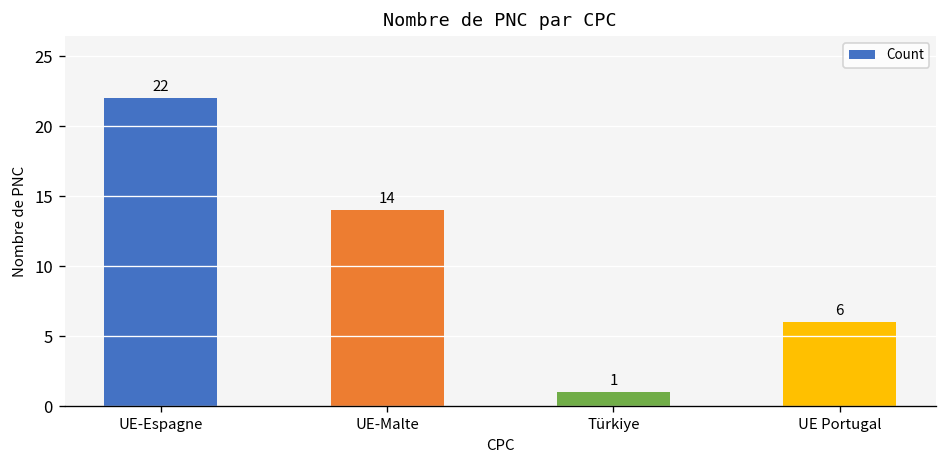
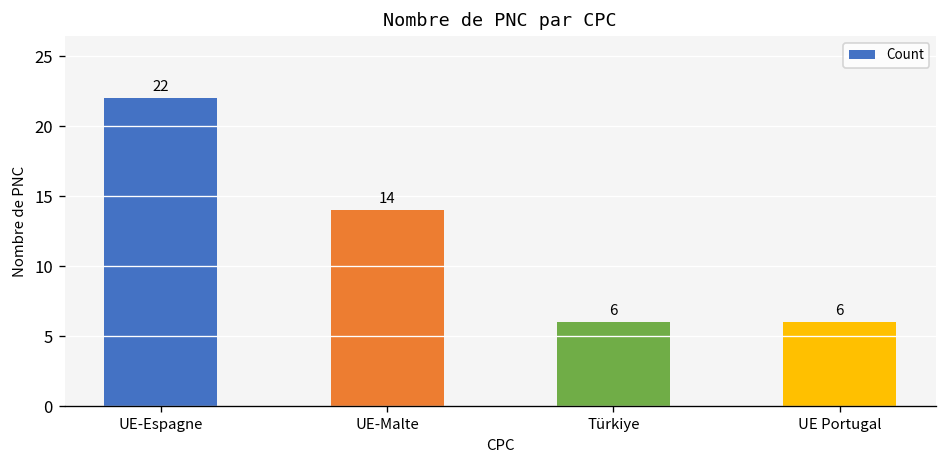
  {
    "UE-Espagne": 22,
    "UE-Malte": 14,
-   "Türkiye": 1,
+   "Türkiye": 6,
    "UE Portugal": 6
  }
